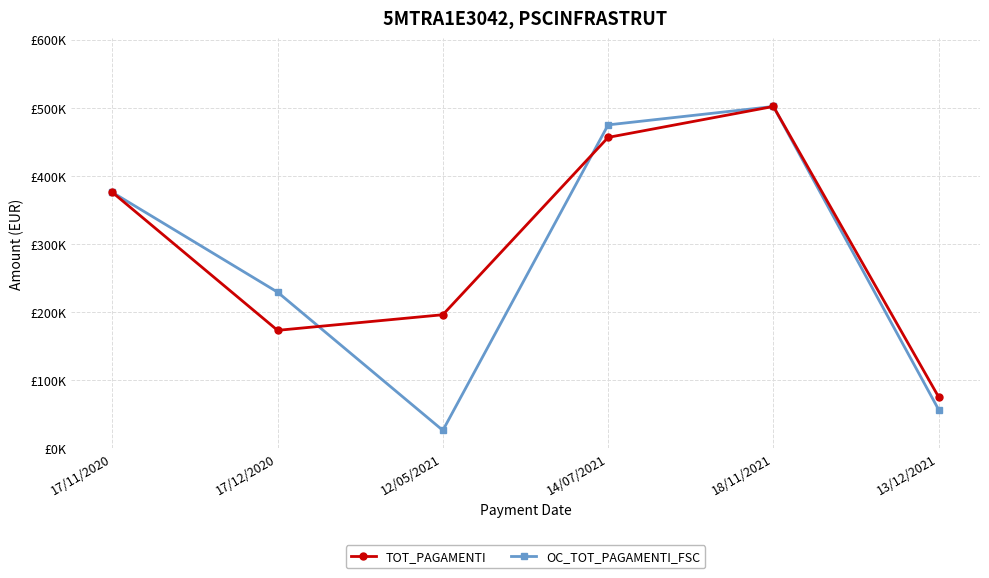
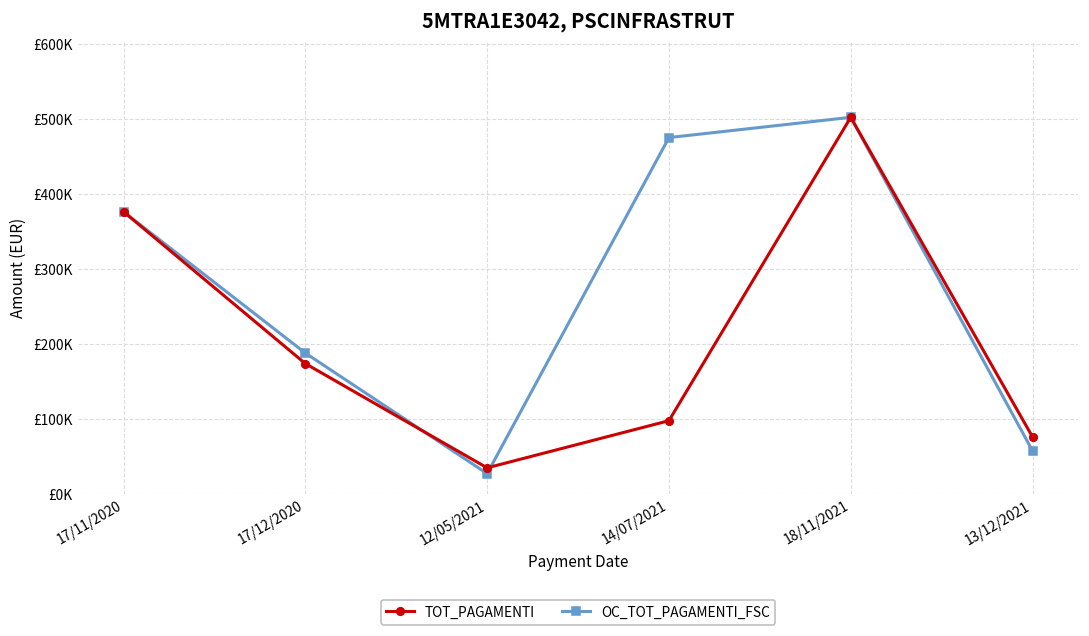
  {
    "TOT_PAGAMENTI": {
      "17/12/2020": "£170000",
-     "12/05/2021": "£200000",
-     "14/07/2021": "£460000",
+     "12/05/2021": "£30000",
+     "14/07/2021": "£100000",
      "13/12/2021": "£80000"
    },
    "OC_TOT_PAGAMENTI_FSC": {
-     "17/12/2020": "£230000",
+     "17/12/2020": "£190000",
      "12/05/2021": "£30000",
      "14/07/2021": "£480000",
      "13/12/2021": "£60000"
    }
  }
